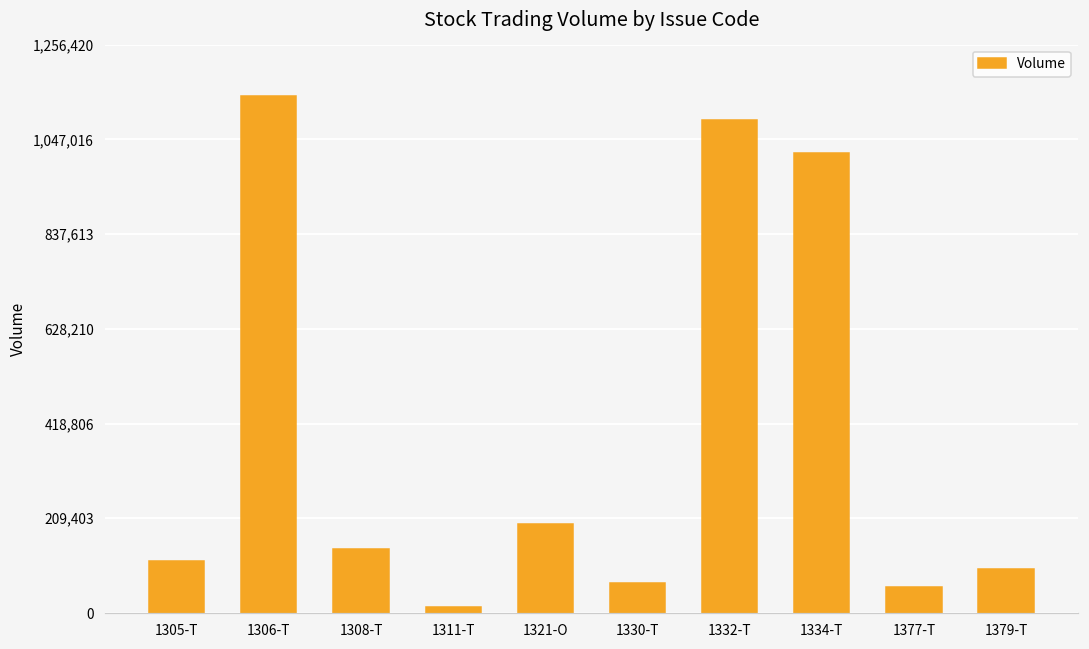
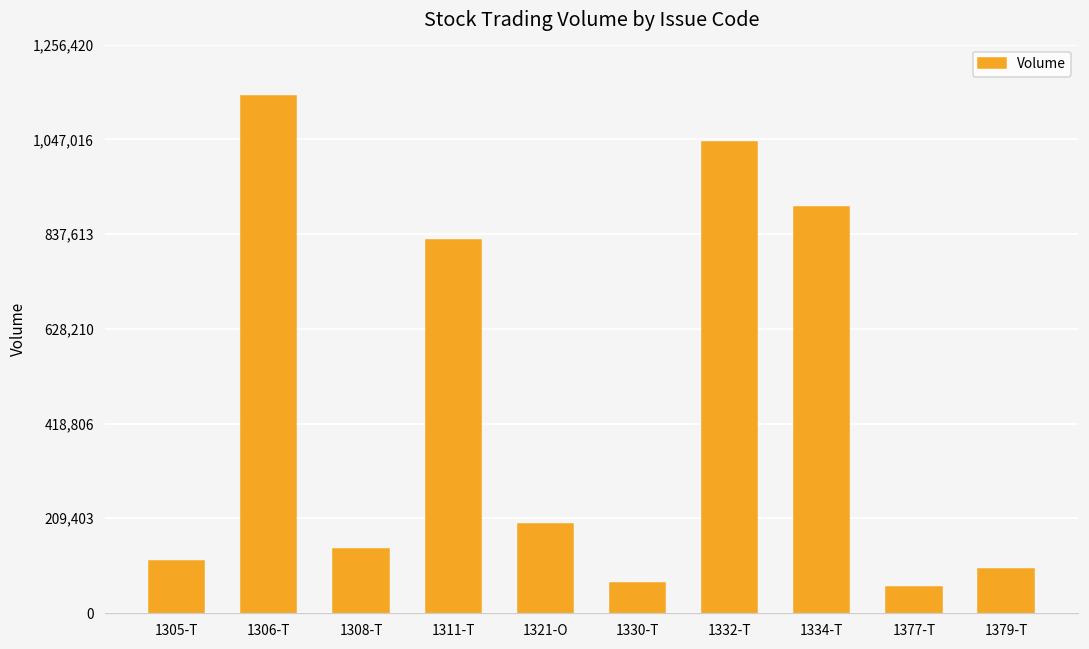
  {
    "1305-T": "120,000",
    "1306-T": "1,140,000",
    "1308-T": "140,000",
-   "1311-T": "10,000",
+   "1311-T": "820,000",
    "1321-O": "200,000",
    "1330-T": "70,000",
-   "1332-T": "1,090,000",
-   "1334-T": "1,020,000",
+   "1332-T": "1,040,000",
+   "1334-T": "900,000",
    "1377-T": "60,000",
    "1379-T": "100,000"
  }
